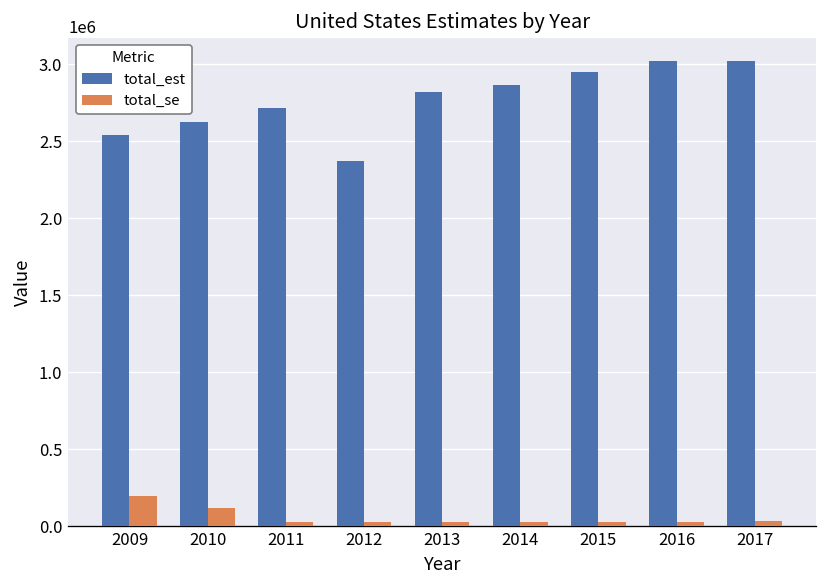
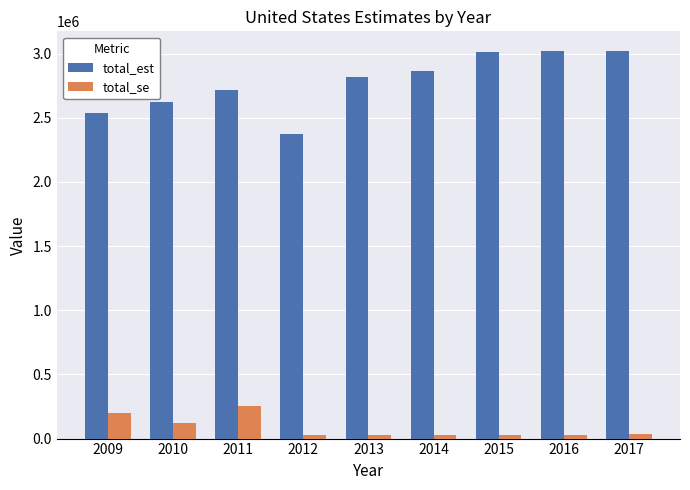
  {
    "total_est": {
      "2009": 2540000,
      "2010": 2620000,
      "2011": 2720000,
      "2012": 2370000,
      "2013": 2820000,
      "2014": 2870000,
-     "2015": 2950000,
+     "2015": 3010000,
      "2016": 3020000,
      "2017": 3020000
    },
    "total_se": {
      "2009": 200000,
      "2010": 120000,
-     "2011": 30000,
+     "2011": 260000,
      "2012": 20000,
      "2013": 30000,
      "2014": 30000,
      "2015": 30000,
      "2016": 30000,
      "2017": 30000
    }
  }
